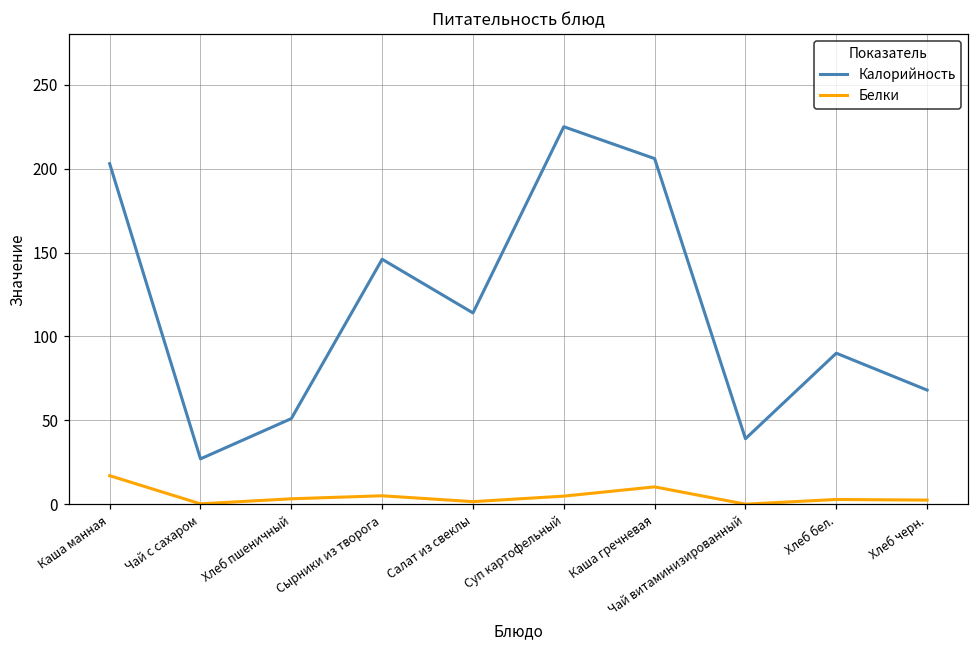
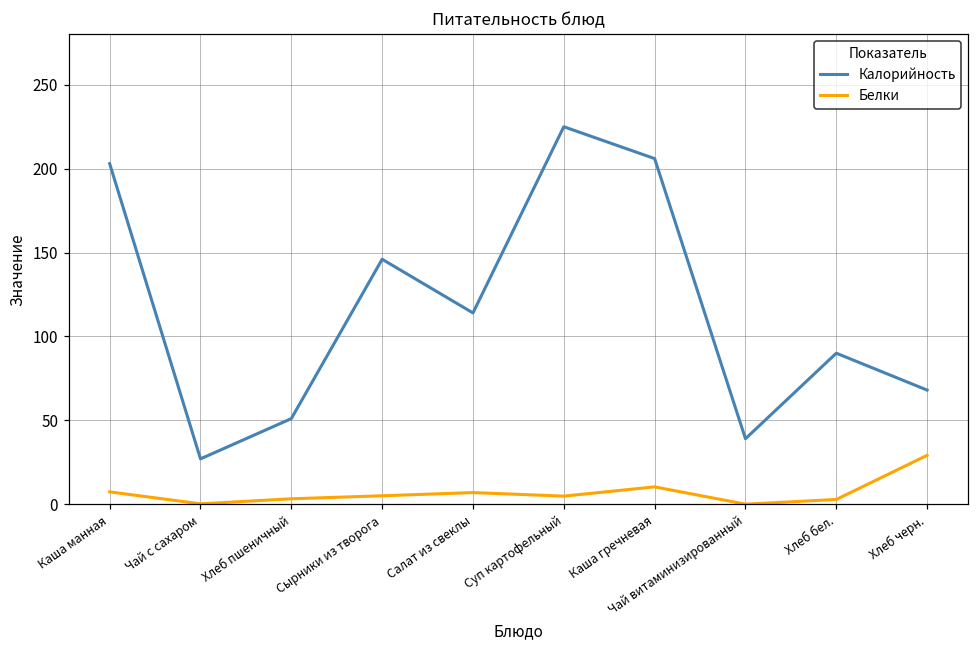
  {
    "Калорийность": {
      "Каша манная": 203,
      "Чай с сахаром": 27,
      "Хлеб пшеничный": 51,
      "Сырники из творога": 146,
      "Салат из свеклы": 114,
      "Суп картофельный": 225,
      "Каша гречневая": 206,
      "Чай витаминизированный": 39,
      "Хлеб бел.": 90,
      "Хлеб черн.": 68
    },
    "Белки": {
-     "Каша манная": 17,
+     "Каша манная": 7,
      "Чай с сахаром": 0,
      "Хлеб пшеничный": 3,
      "Сырники из творога": 5,
-     "Салат из свеклы": 2,
+     "Салат из свеклы": 7,
      "Суп картофельный": 5,
      "Каша гречневая": 10,
      "Чай витаминизированный": 0,
      "Хлеб бел.": 3,
-     "Хлеб черн.": 2
+     "Хлеб черн.": 29
    }
  }
